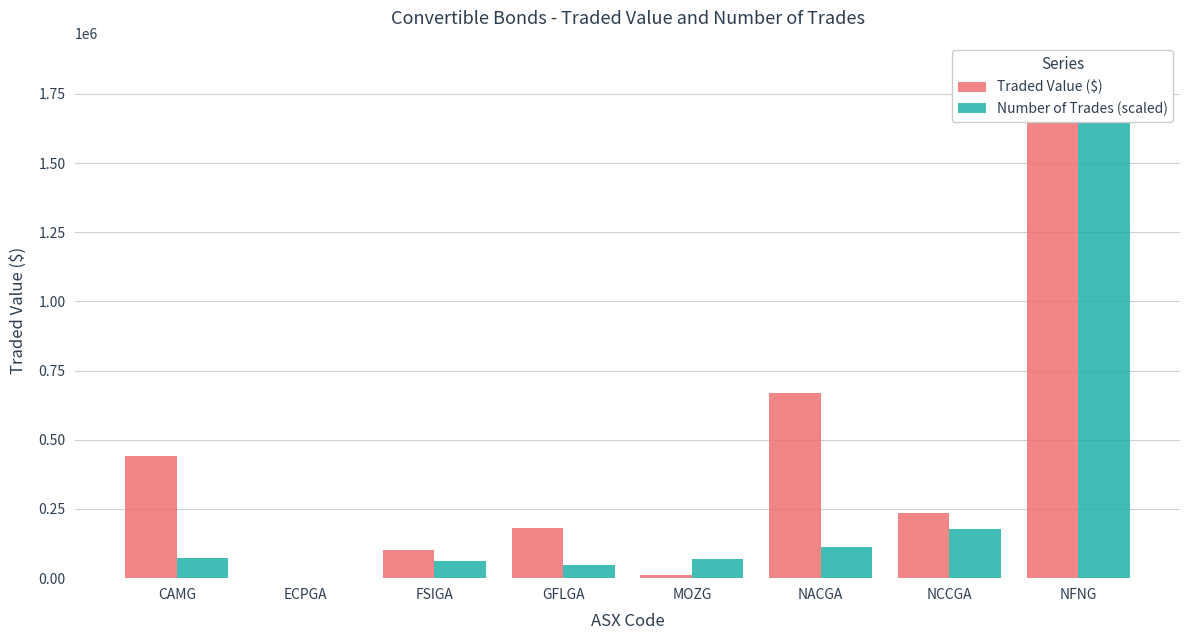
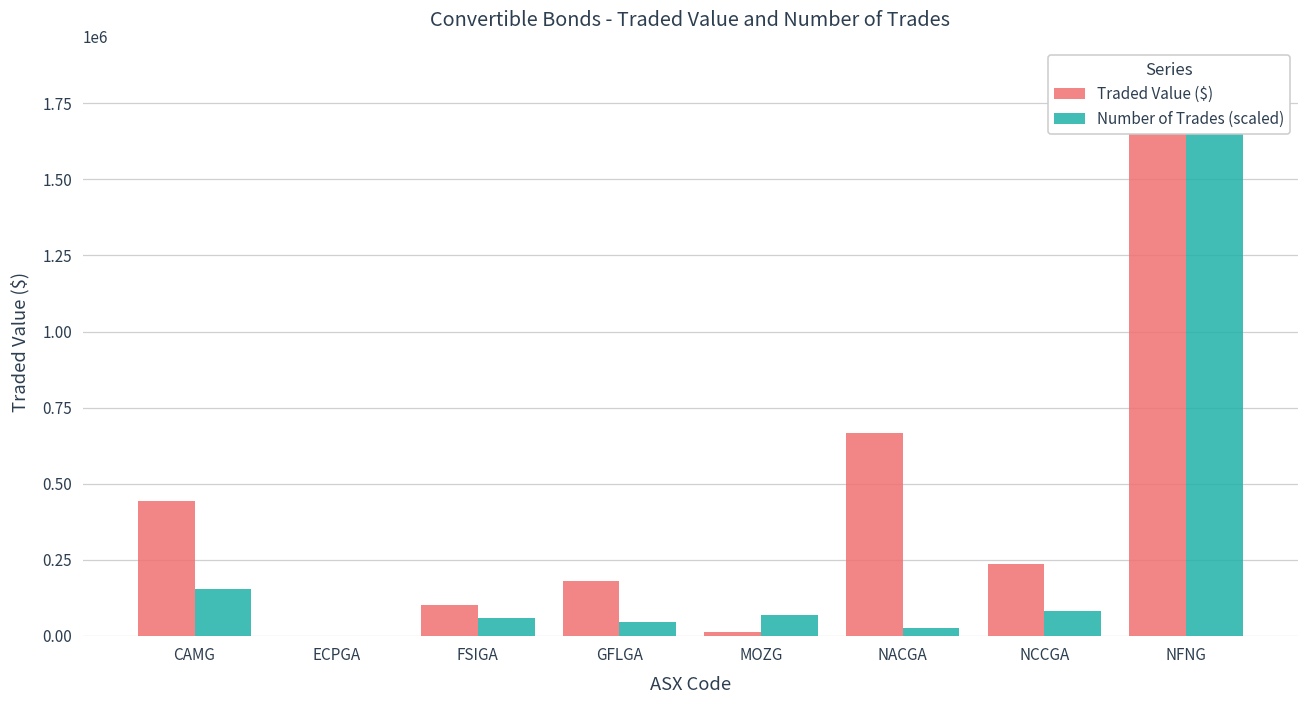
  {
    "Traded Value ($)": {
      "CAMG": 440000,
      "ECPGA": 0,
      "FSIGA": 100000,
      "GFLGA": 180000,
      "MOZG": 10000,
      "NACGA": 670000,
      "NCCGA": 240000
    },
    "Number of Trades (scaled)": {
-     "CAMG": 70000,
+     "CAMG": 150000,
      "ECPGA": 0,
      "FSIGA": 60000,
      "GFLGA": 50000,
      "MOZG": 70000,
-     "NACGA": 110000,
-     "NCCGA": 180000
+     "NACGA": 30000,
+     "NCCGA": 80000
    }
  }
